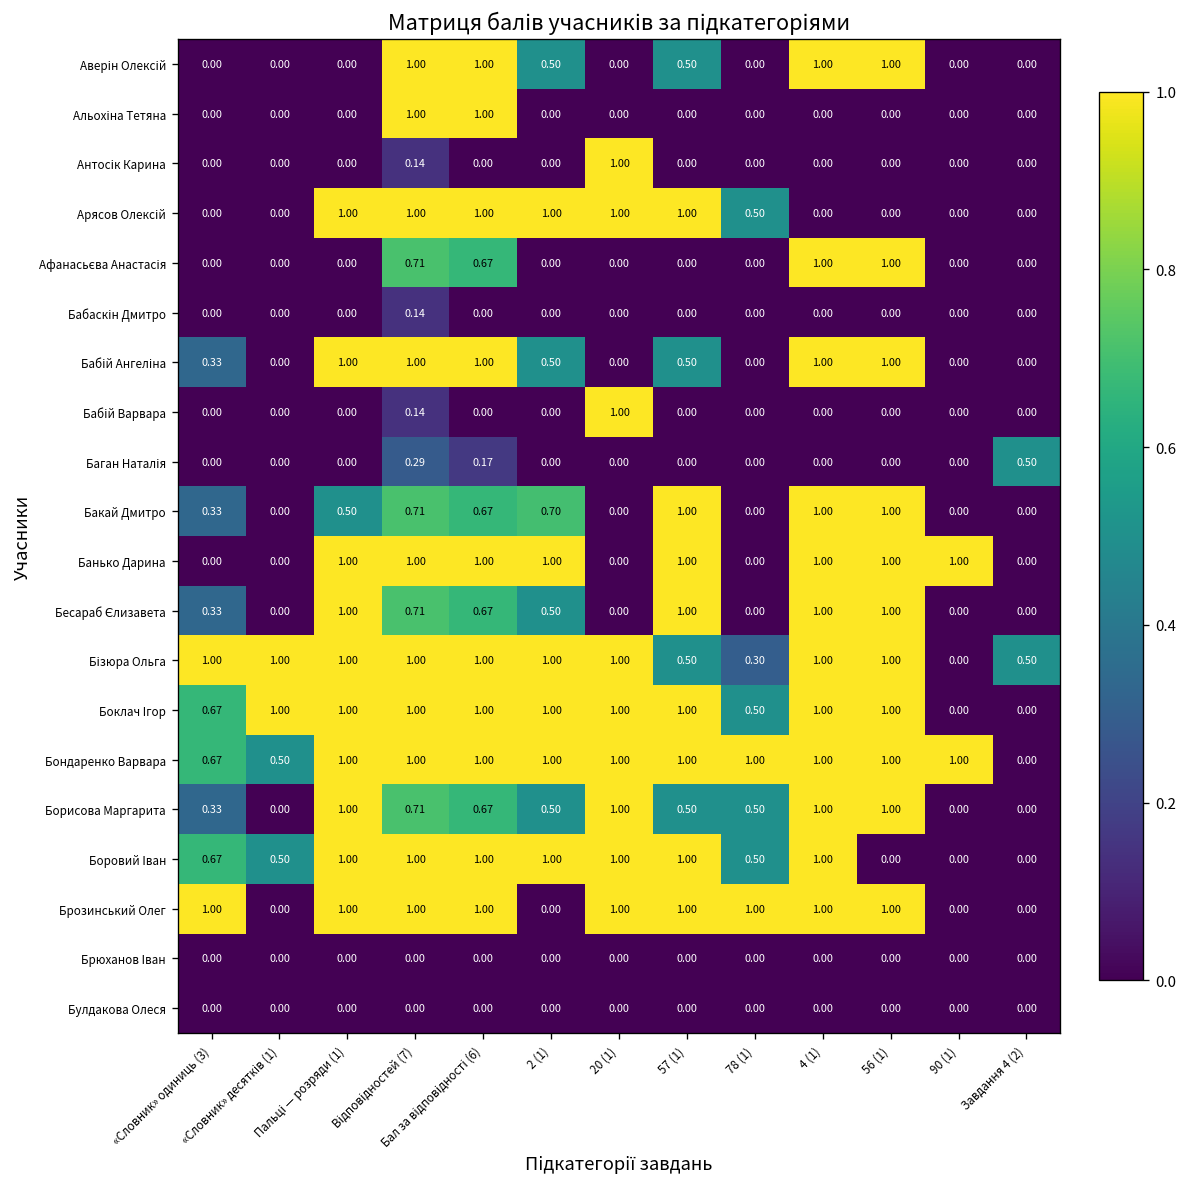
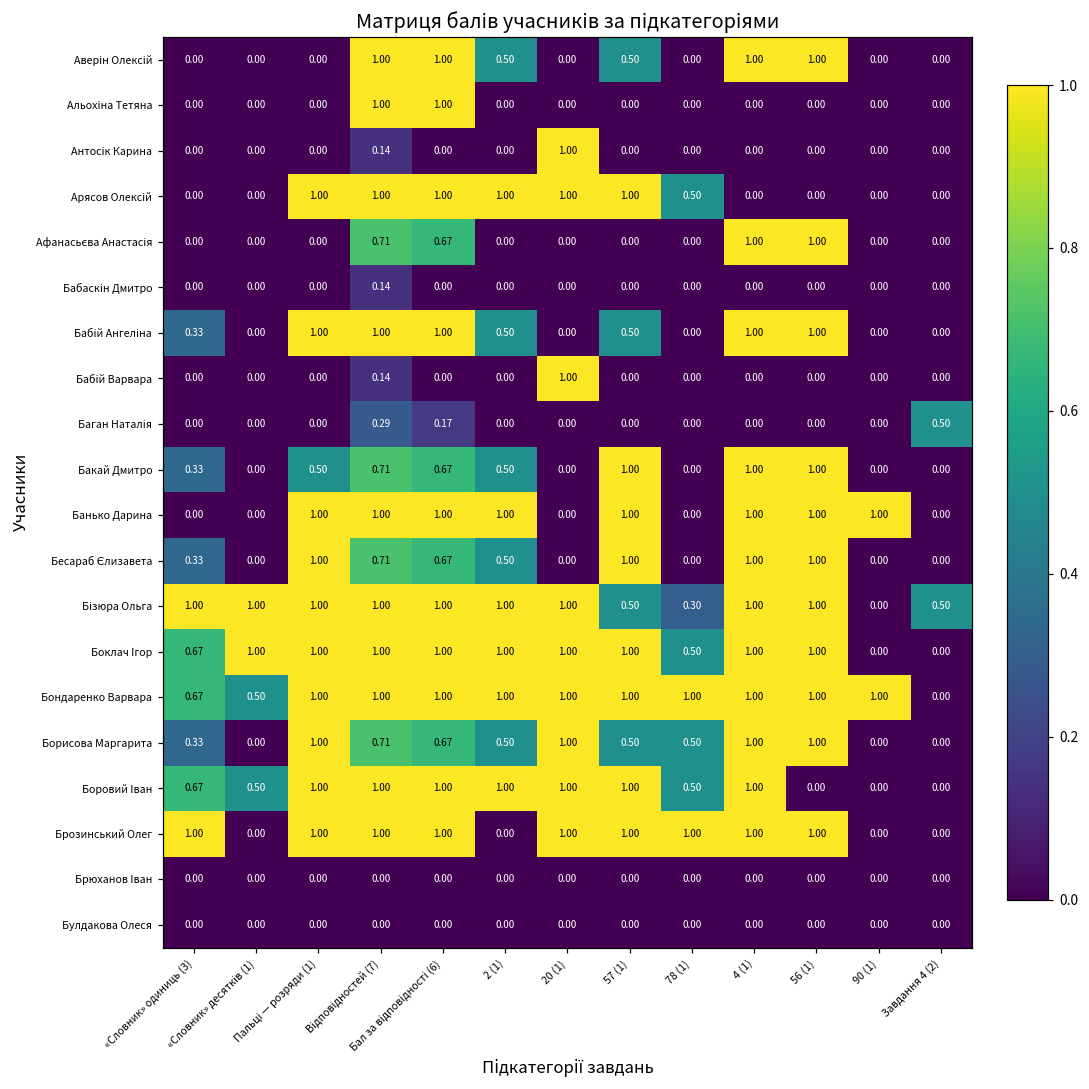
  {
    "Бакай Дмитро": {
      "«Словник» одиниць (3)": 0.33,
      "«Словник» десятків (1)": 0.00,
      "Пальці — розряди (1)": 0.50,
      "Відповідностей (7)": 0.71,
      "Бал за відповідності (6)": 0.67,
-     "2 (1)": 0.70,
+     "2 (1)": 0.50,
      "20 (1)": 0.00,
      "57 (1)": 1.00,
      "78 (1)": 0.00,
      "4 (1)": 1.00,
      "56 (1)": 1.00,
      "90 (1)": 0.00,
      "Завдання 4 (2)": 0.00
    }
  }
